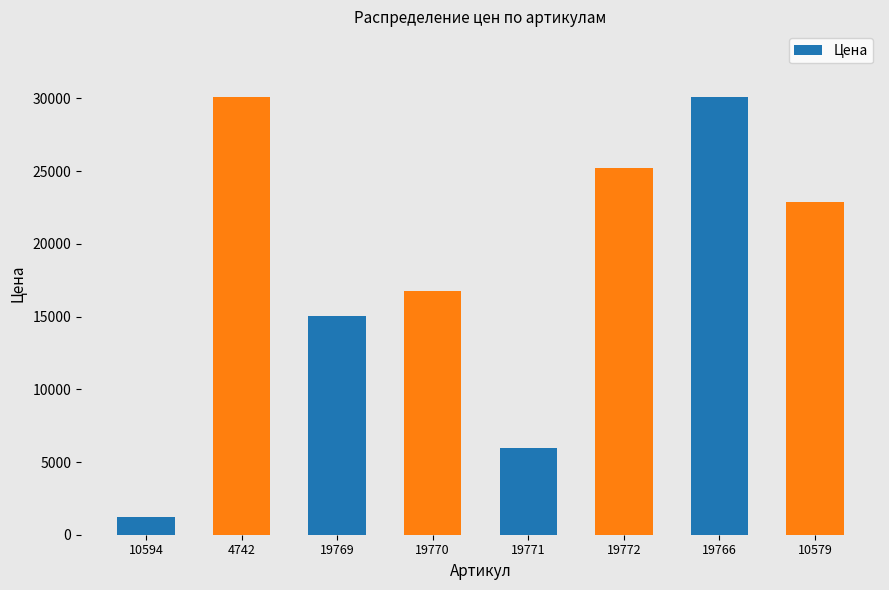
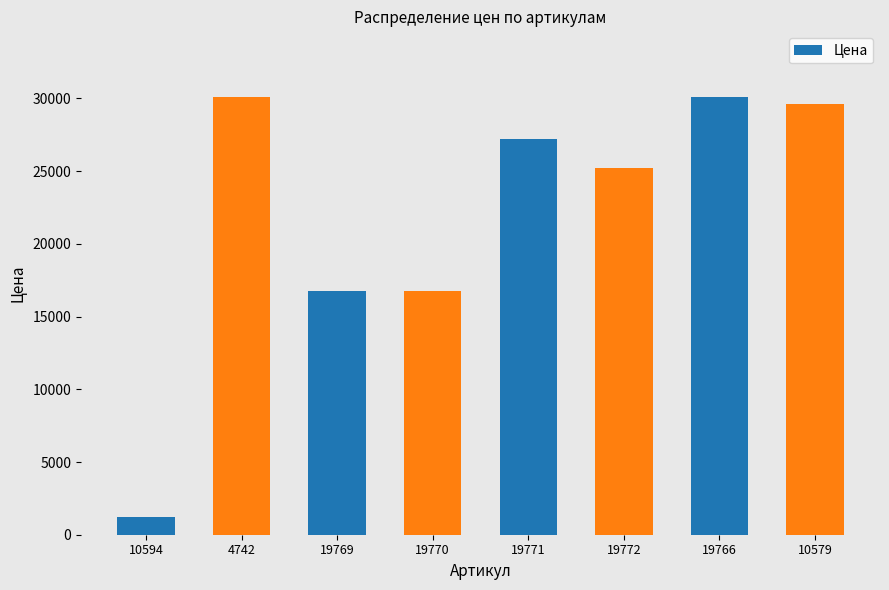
  {
    "10594": 1300,
    "4742": 30100,
-   "19769": 15100,
+   "19769": 16800,
    "19770": 16800,
-   "19771": 6000,
+   "19771": 27200,
    "19772": 25200,
    "19766": 30100,
-   "10579": 22900
+   "10579": 29700
  }
